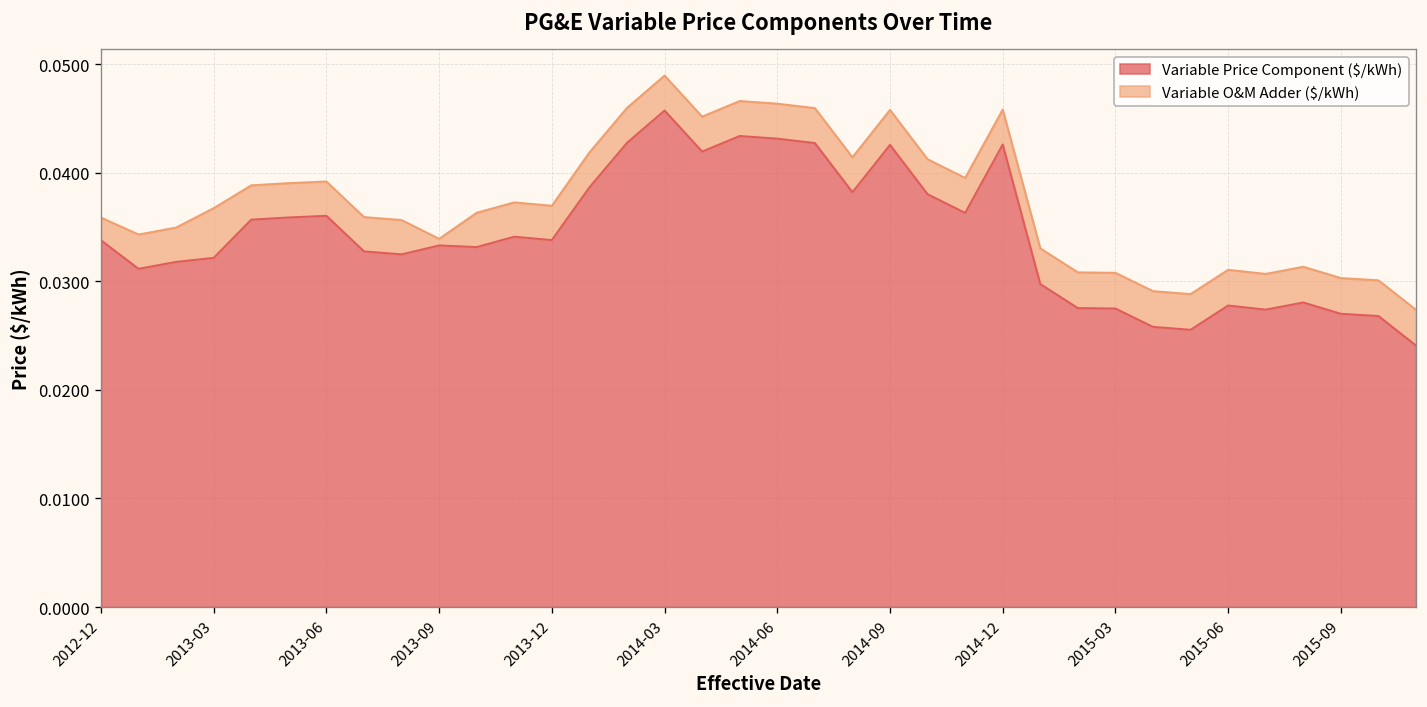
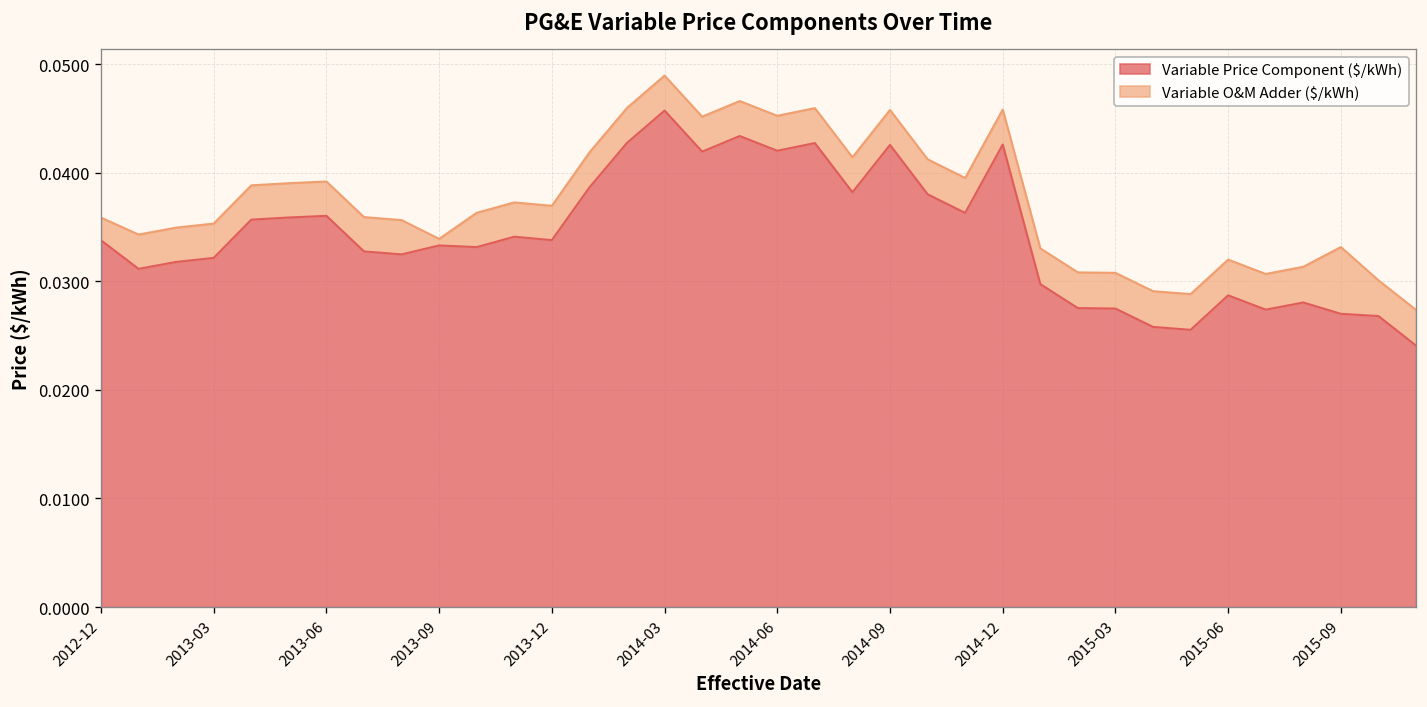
  {
    "Variable Price Component ($/kWh)": {
      "2012-12": 0.034,
      "2013-03": 0.032,
      "2013-06": 0.036,
      "2013-09": 0.033,
      "2013-12": 0.034,
      "2014-03": 0.046,
-     "2014-06": 0.043,
+     "2014-06": 0.042,
      "2014-09": 0.043,
      "2014-12": 0.043,
      "2015-03": 0.027,
-     "2015-06": 0.028,
+     "2015-06": 0.029,
      "2015-09": 0.027
    },
    "Variable O&M Adder ($/kWh)": {
      "2012-12": 0.002,
-     "2013-03": 0.005,
+     "2013-03": 0.003,
      "2013-06": 0.003,
      "2013-09": 0.001,
      "2013-12": 0.003,
      "2014-03": 0.003,
      "2014-06": 0.003,
      "2014-09": 0.003,
      "2014-12": 0.003,
      "2015-03": 0.003,
      "2015-06": 0.003,
-     "2015-09": 0.003
+     "2015-09": 0.006
    }
  }
